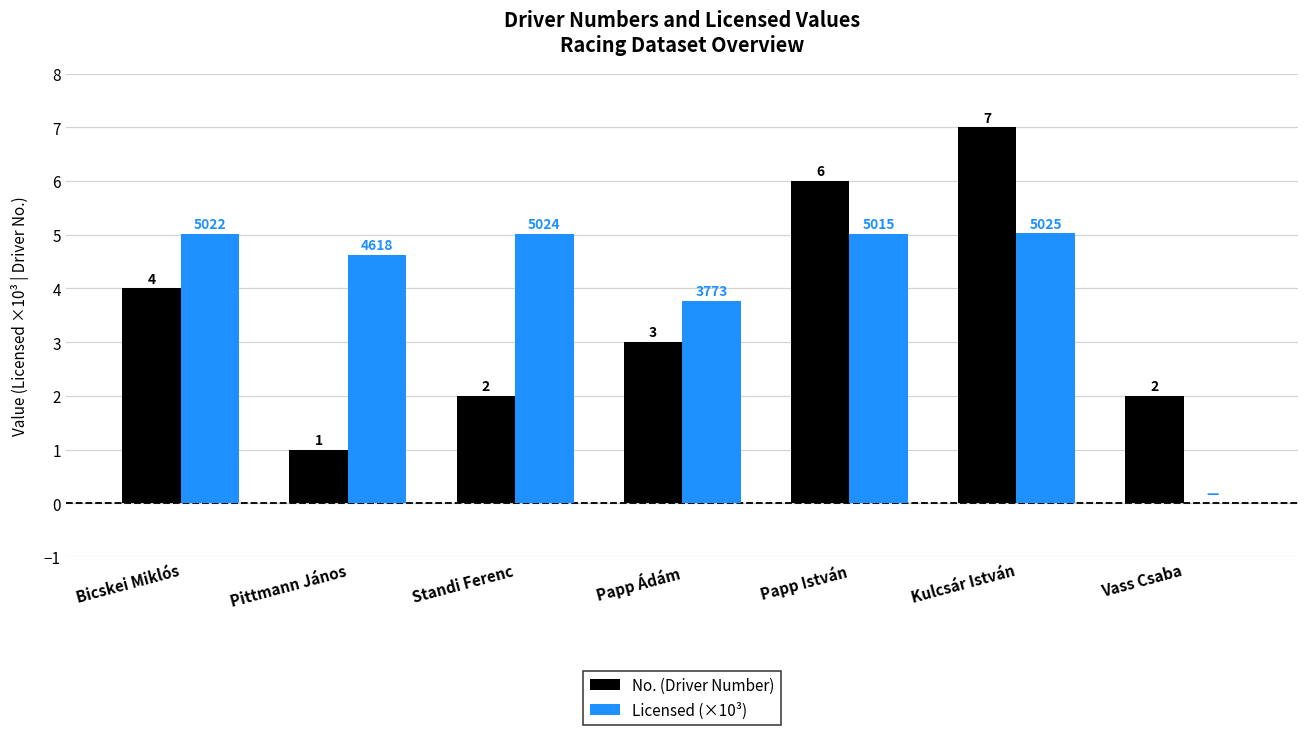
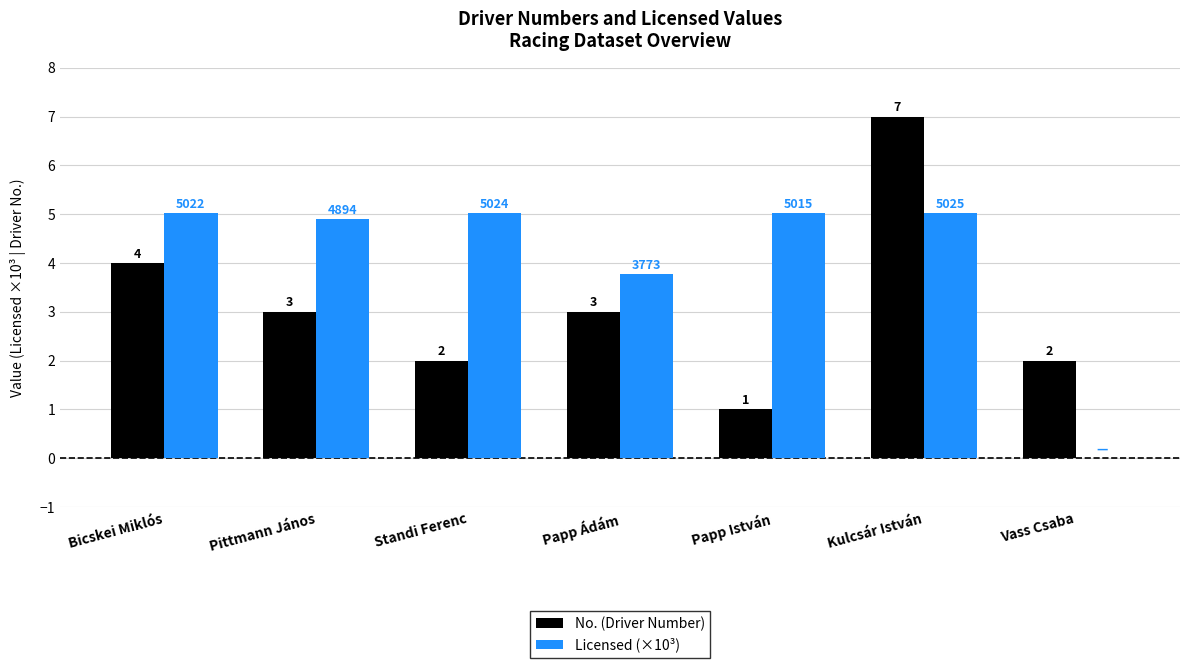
  {
    "No. (Driver Number)": {
      "Bicskei Miklós": 4,
-     "Pittmann János": 1,
+     "Pittmann János": 3,
      "Standi Ferenc": 2,
      "Papp Ádám": 3,
-     "Papp István": 6,
+     "Papp István": 1,
      "Kulcsár István": 7,
      "Vass Csaba": 2
    },
    "Licensed (×10³)": {
-     "Pittmann János": 4618
+     "Pittmann János": 4894
    }
  }
